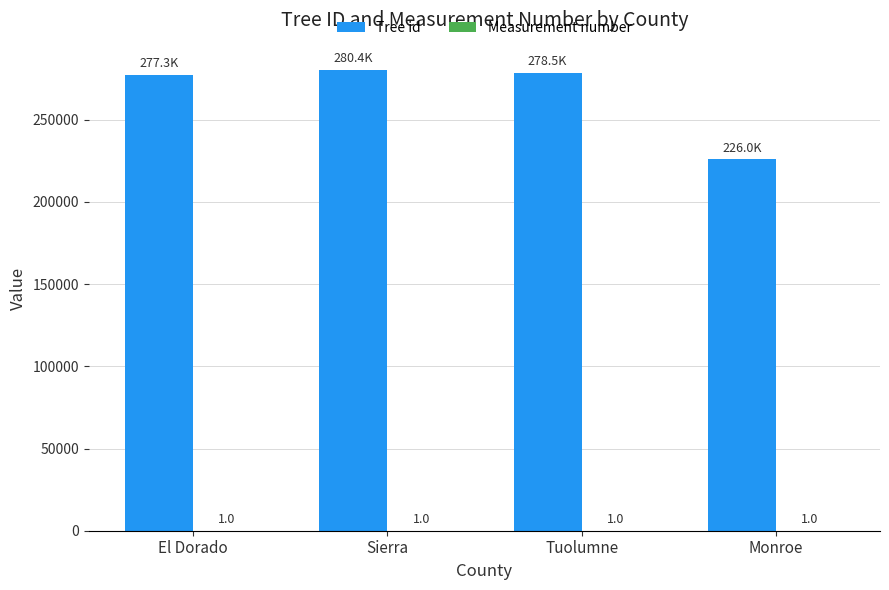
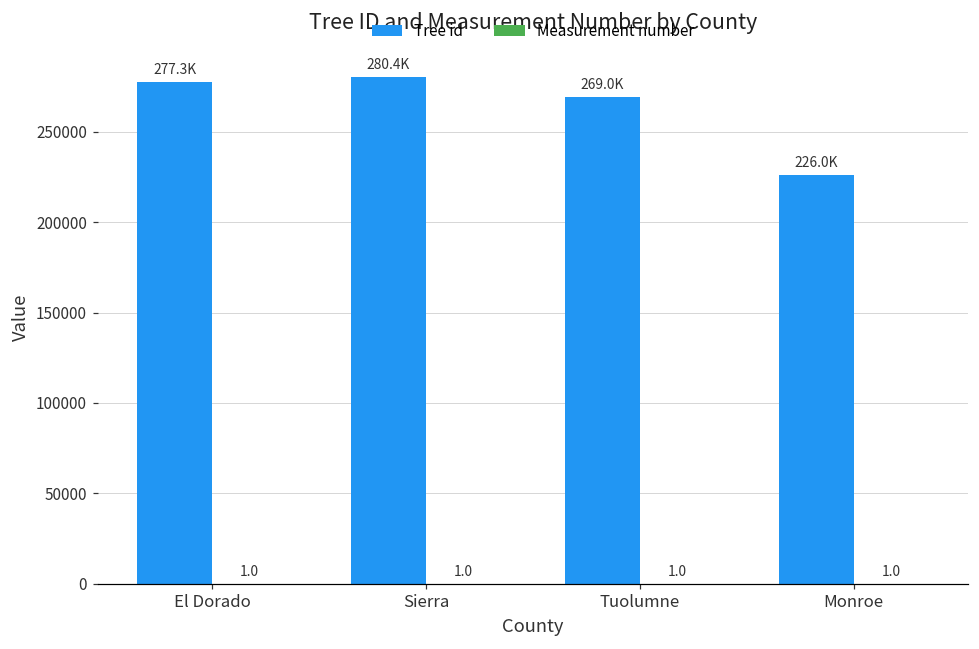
  {
    "Tree id": {
      "El Dorado": "277.3K",
      "Sierra": "280.4K",
-     "Tuolumne": "278.5K",
+     "Tuolumne": "269.0K",
      "Monroe": "226.0K"
    },
    "Measurement number": {
      "El Dorado": "1.0",
      "Sierra": "1.0",
      "Tuolumne": "1.0",
      "Monroe": "1.0"
    }
  }
